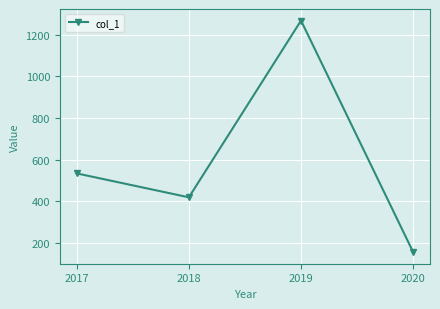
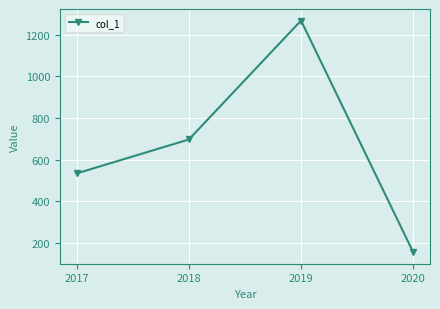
  {
    "2017": 530,
-   "2018": 420,
+   "2018": 700,
    "2019": 1270,
    "2020": 160
  }
